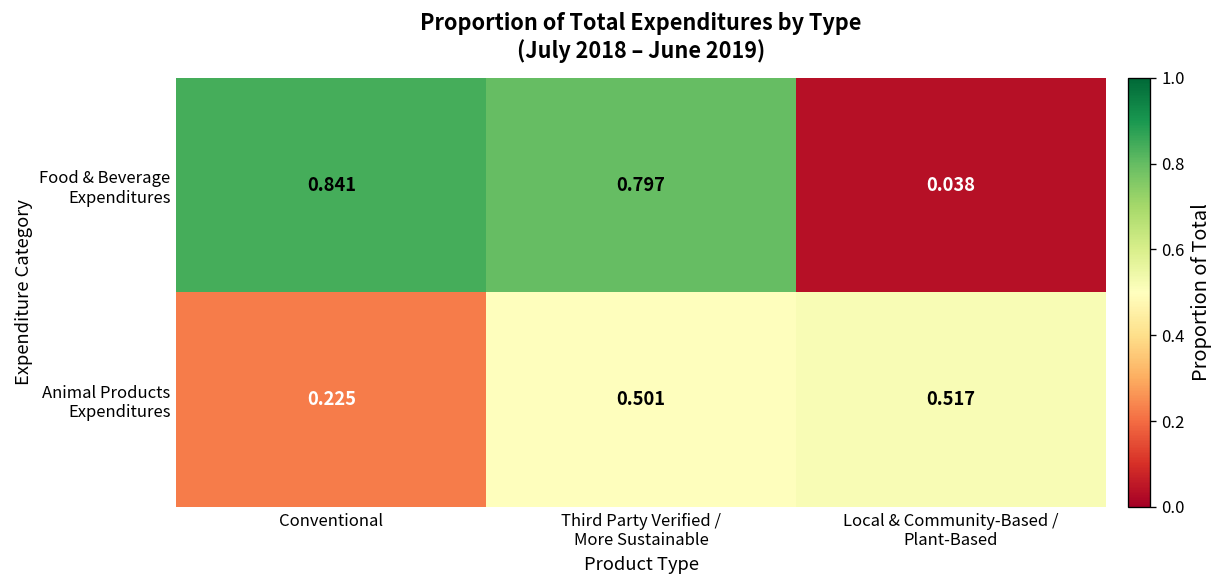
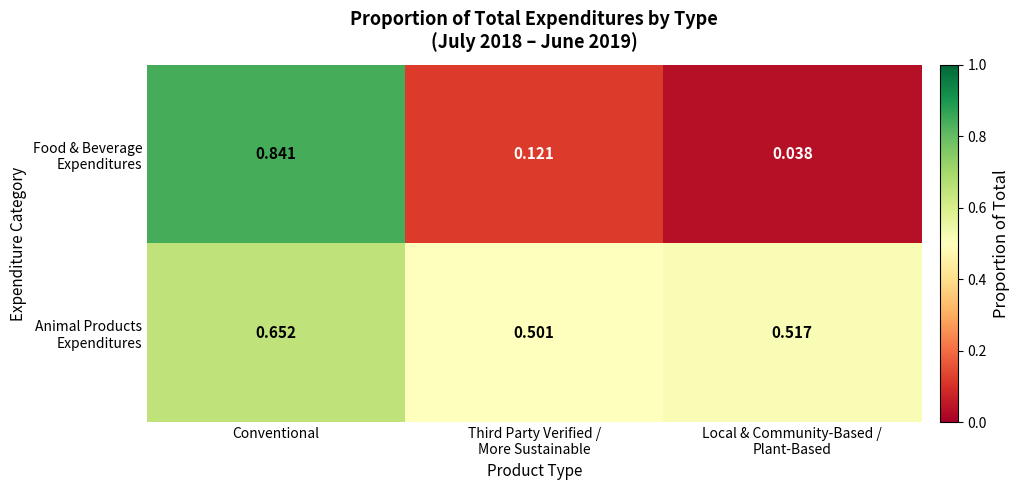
  {
    "Food & Beverage Expenditures": {
      "Conventional": 0.841,
-     "Third Party Verified / More Sustainable": 0.797,
+     "Third Party Verified / More Sustainable": 0.121,
      "Local & Community-Based / Plant-Based": 0.038
    },
    "Animal Products Expenditures": {
-     "Conventional": 0.225,
+     "Conventional": 0.652,
      "Third Party Verified / More Sustainable": 0.501,
      "Local & Community-Based / Plant-Based": 0.517
    }
  }
